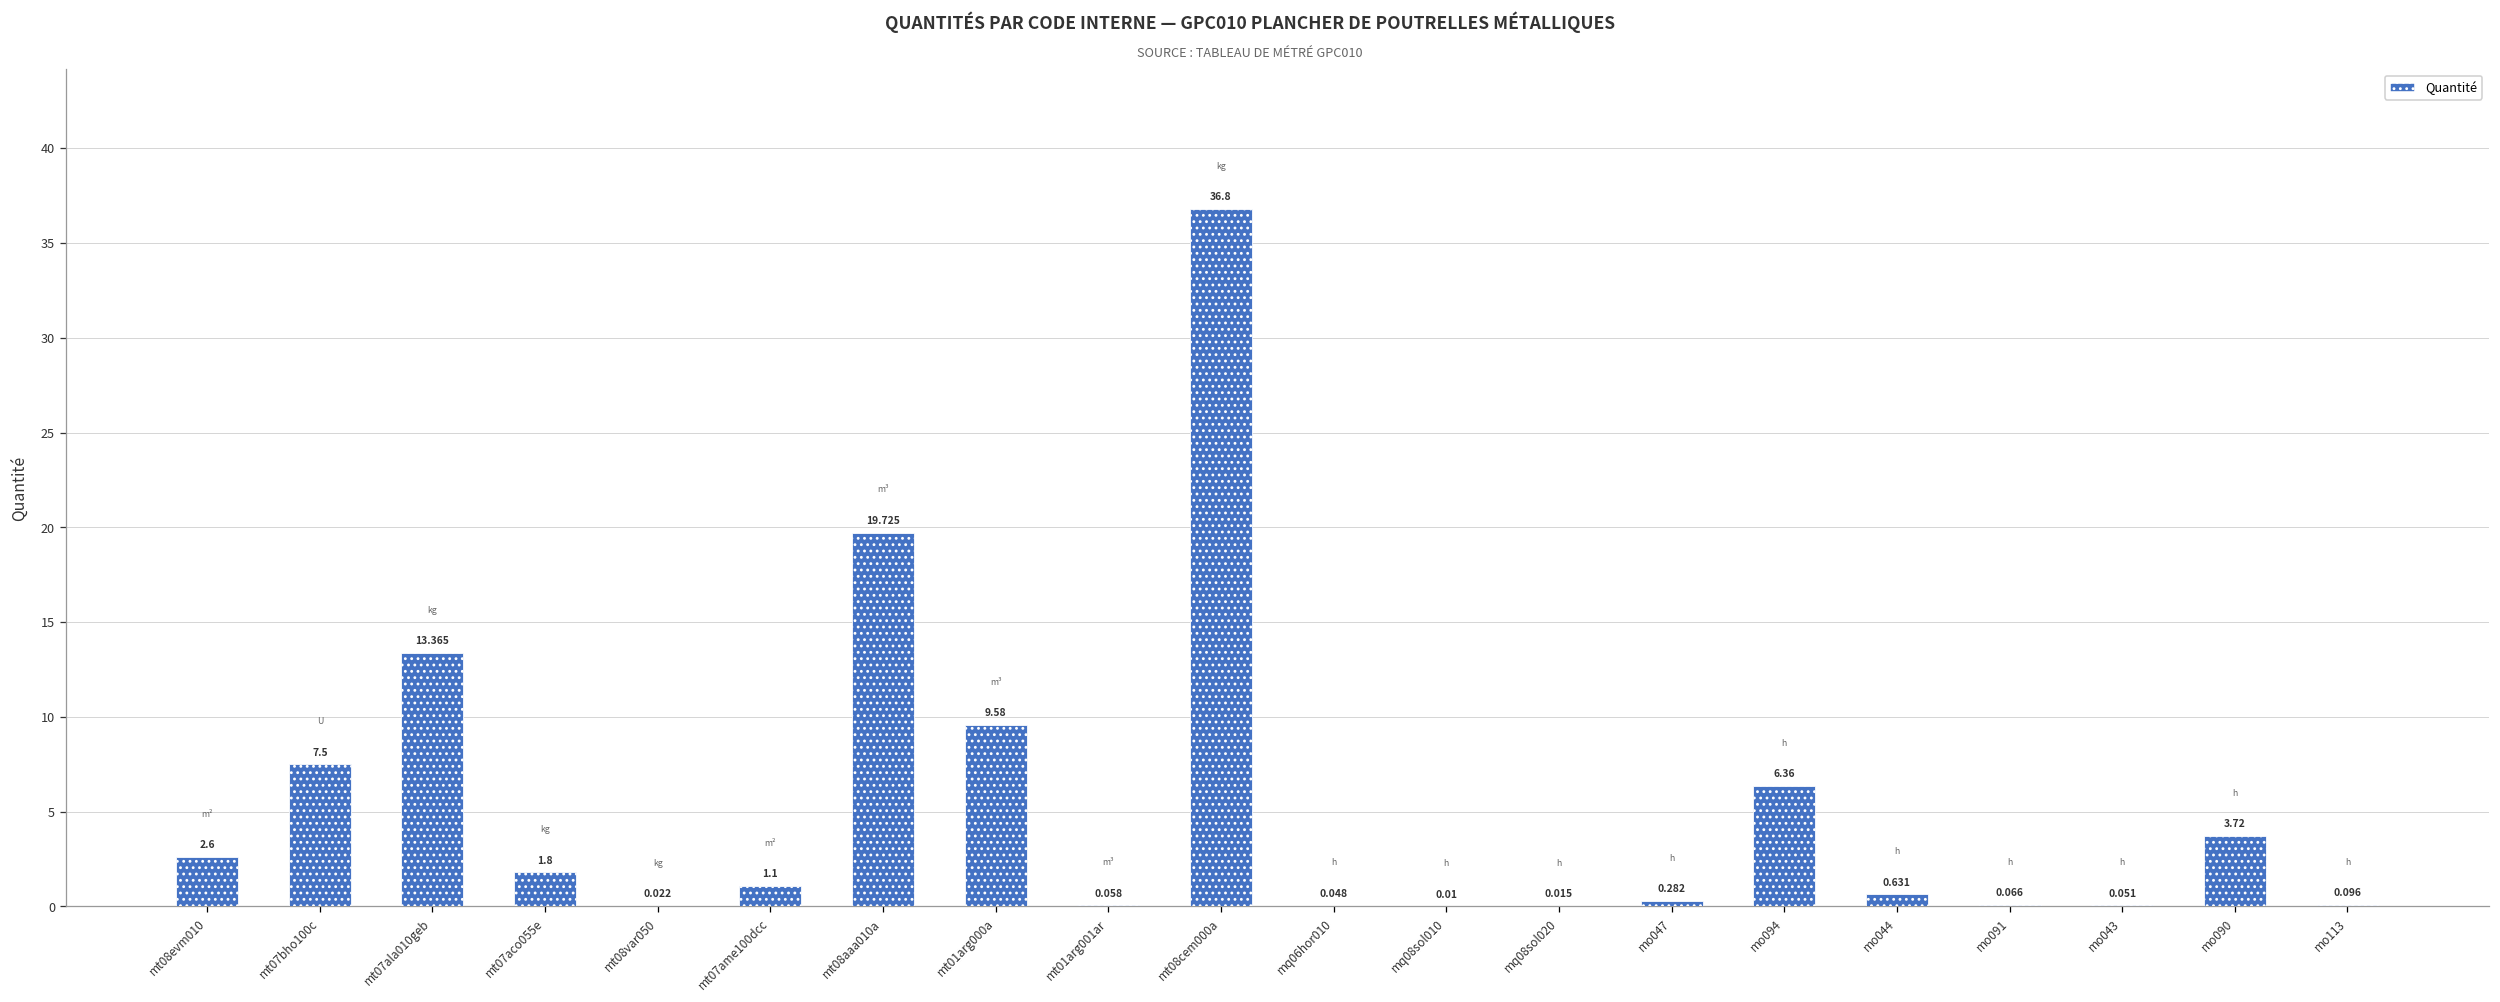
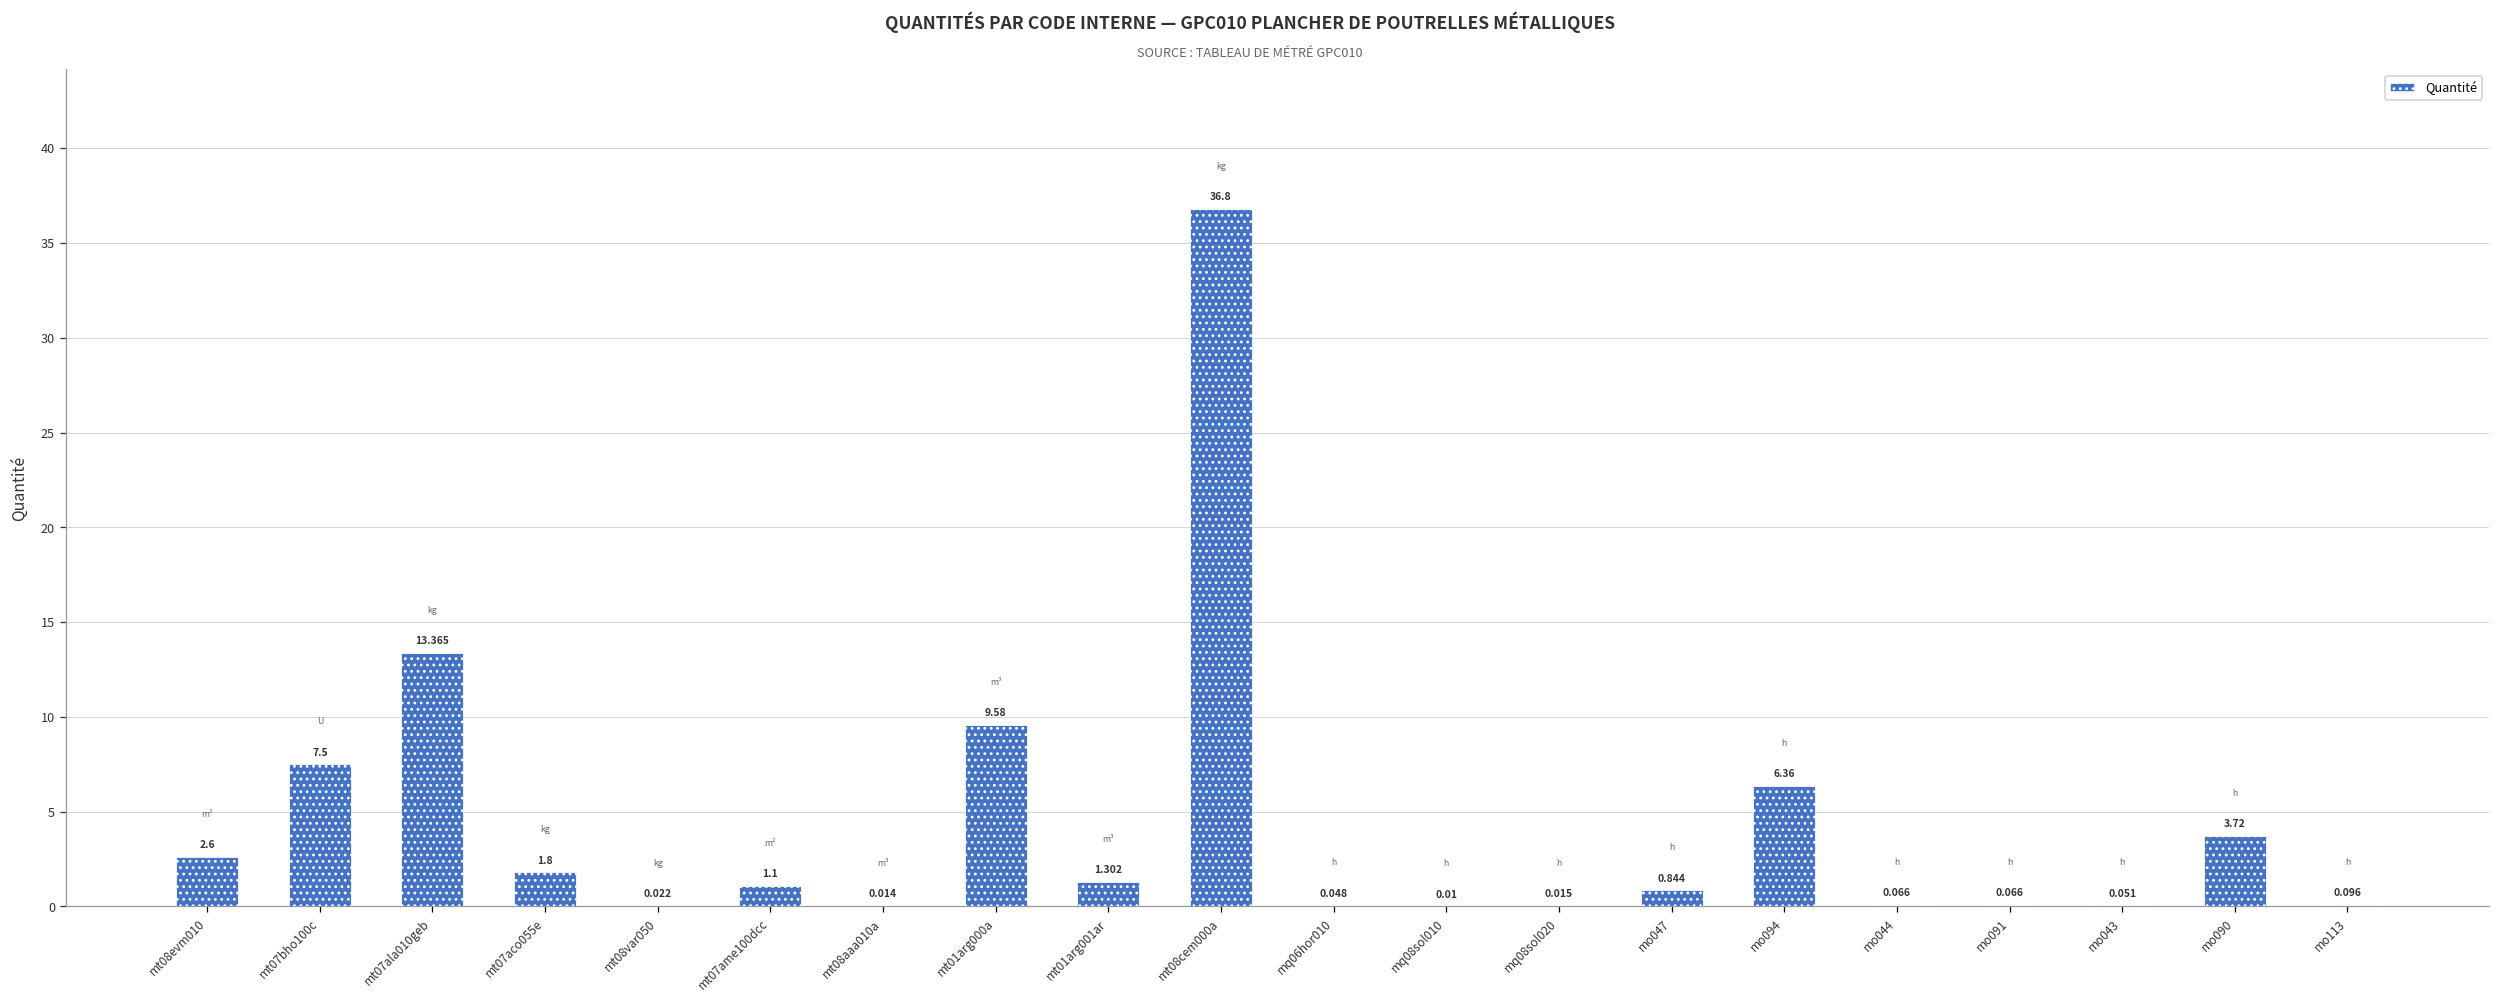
  {
    "mt08evm010": 2.6,
    "mt07bho100c": 7.5,
    "mt07ala010geb": 13.365,
    "mt07aco055e": 1.8,
    "mt08var050": 0.022,
    "mt07ame100dcc": 1.1,
-   "mt08aaa010a": 19.725,
+   "mt08aaa010a": 0.014,
    "mt01arg000a": 9.58,
-   "mt01arg001ar": 0.058,
+   "mt01arg001ar": 1.302,
    "mt08cem000a": 36.8,
    "mq06hor010": 0.048,
    "mq08sol010": 0.01,
    "mq08sol020": 0.015,
-   "mo047": 0.282,
+   "mo047": 0.844,
    "mo094": 6.36,
-   "mo044": 0.631,
+   "mo044": 0.066,
    "mo091": 0.066,
    "mo043": 0.051,
    "mo090": 3.72,
    "mo113": 0.096
  }
